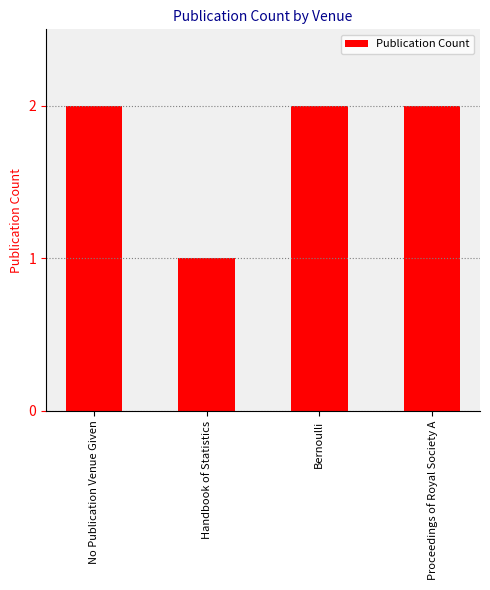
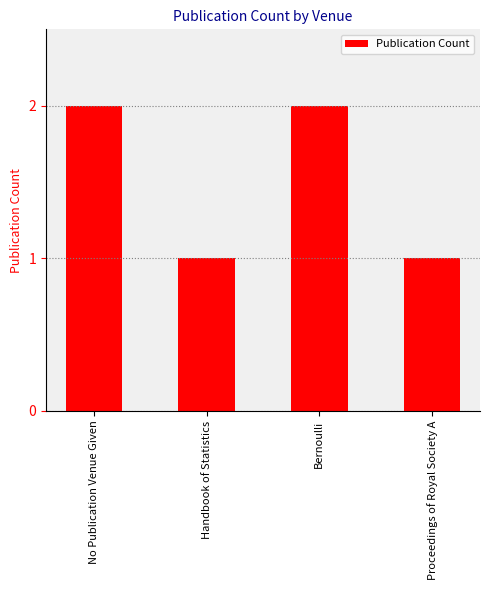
  {
    "No Publication Venue Given": 2,
    "Handbook of Statistics": 1,
    "Bernoulli": 2,
-   "Proceedings of Royal Society A": 2
+   "Proceedings of Royal Society A": 1
  }
